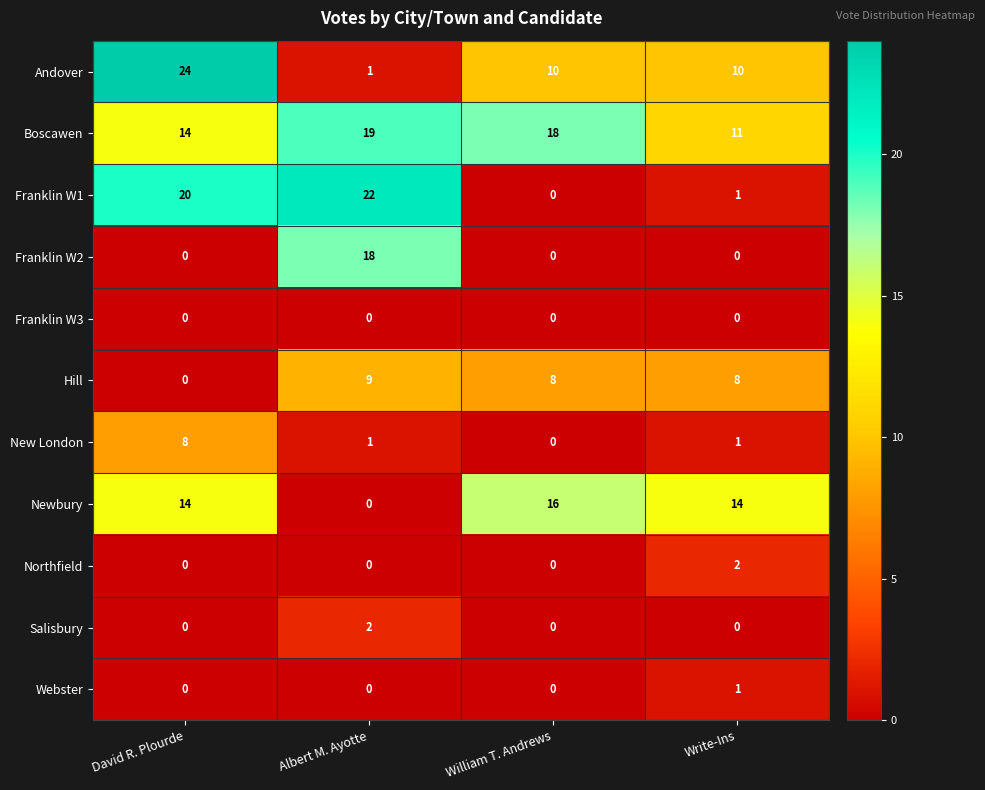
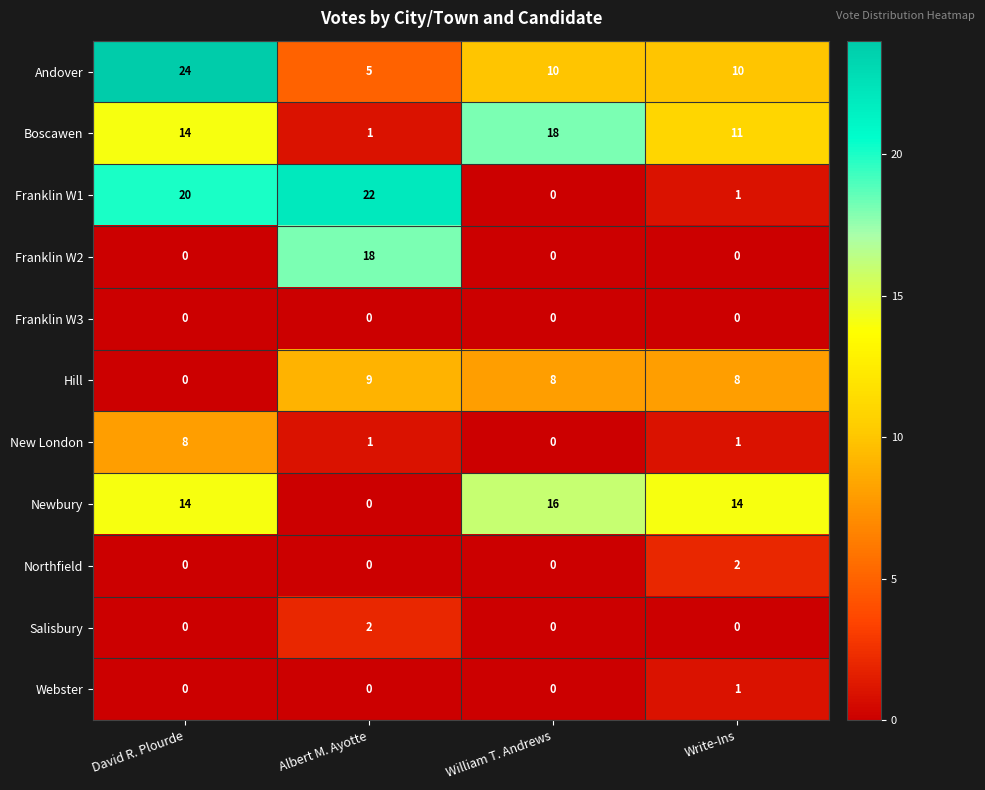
  {
    "Andover": {
      "David R. Plourde": 24,
-     "Albert M. Ayotte": 1,
+     "Albert M. Ayotte": 5,
      "William T. Andrews": 10,
      "Write-Ins": 10
    },
    "Boscawen": {
      "David R. Plourde": 14,
-     "Albert M. Ayotte": 19,
+     "Albert M. Ayotte": 1,
      "William T. Andrews": 18,
      "Write-Ins": 11
    },
    "Franklin W1": {
      "David R. Plourde": 20,
      "Albert M. Ayotte": 22,
      "William T. Andrews": 0,
      "Write-Ins": 1
    },
    "Franklin W2": {
      "David R. Plourde": 0,
      "Albert M. Ayotte": 18,
      "William T. Andrews": 0,
      "Write-Ins": 0
    },
    "Franklin W3": {
      "David R. Plourde": 0,
      "Albert M. Ayotte": 0,
      "William T. Andrews": 0,
      "Write-Ins": 0
    },
    "Hill": {
      "David R. Plourde": 0,
      "Albert M. Ayotte": 9,
      "William T. Andrews": 8,
      "Write-Ins": 8
    },
    "New London": {
      "David R. Plourde": 8,
      "Albert M. Ayotte": 1,
      "William T. Andrews": 0,
      "Write-Ins": 1
    },
    "Newbury": {
      "David R. Plourde": 14,
      "Albert M. Ayotte": 0,
      "William T. Andrews": 16,
      "Write-Ins": 14
    },
    "Northfield": {
      "David R. Plourde": 0,
      "Albert M. Ayotte": 0,
      "William T. Andrews": 0,
      "Write-Ins": 2
    },
    "Salisbury": {
      "David R. Plourde": 0,
      "Albert M. Ayotte": 2,
      "William T. Andrews": 0,
      "Write-Ins": 0
    },
    "Webster": {
      "David R. Plourde": 0,
      "Albert M. Ayotte": 0,
      "William T. Andrews": 0,
      "Write-Ins": 1
    }
  }
